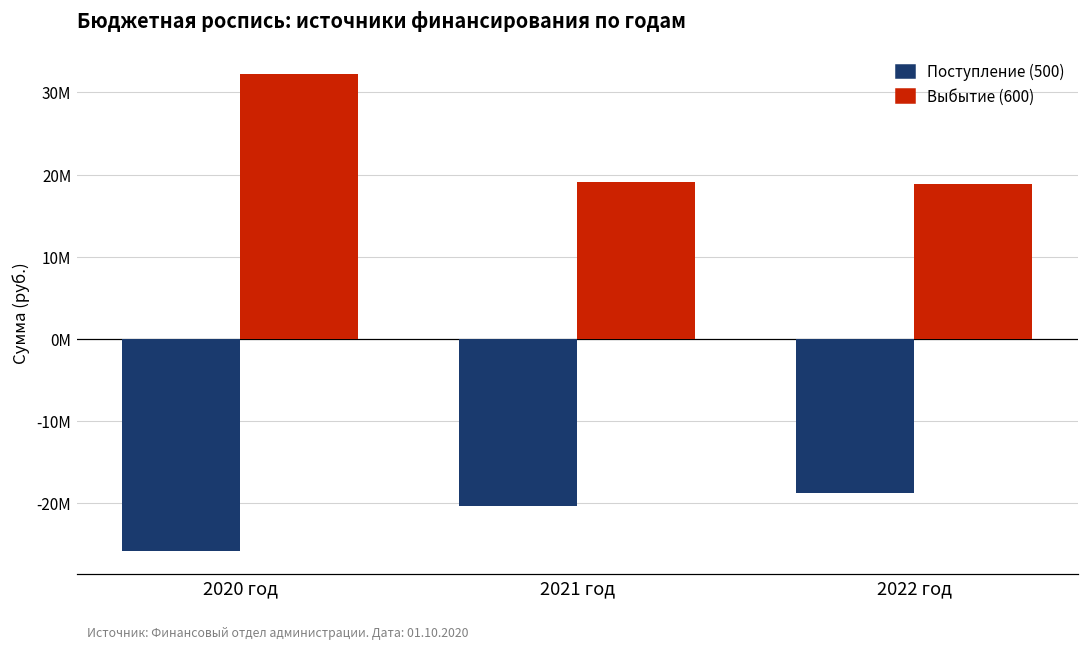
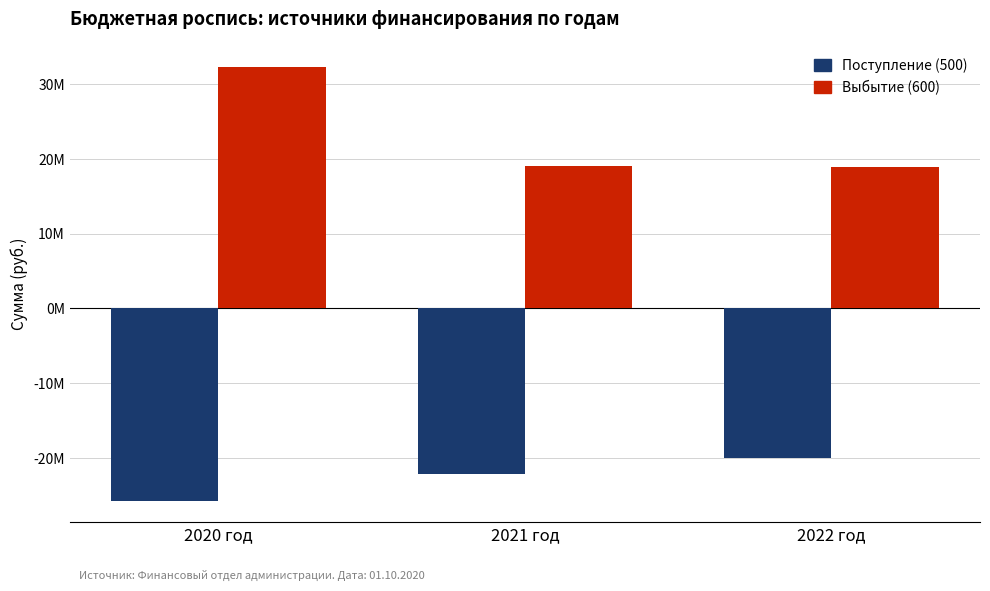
  {
    "Поступление (500)": {
      "2020 год": -26000000,
-     "2021 год": -20000000,
-     "2022 год": -19000000
+     "2021 год": -22000000,
+     "2022 год": -20000000
    },
    "Выбытие (600)": {
      "2020 год": 32000000,
      "2021 год": 19000000,
      "2022 год": 19000000
    }
  }
